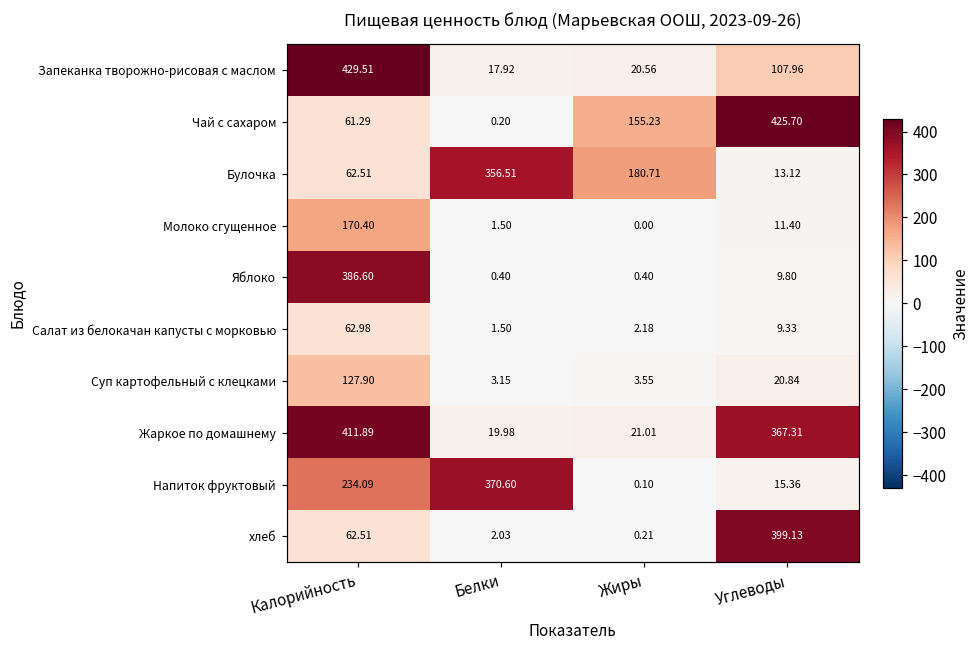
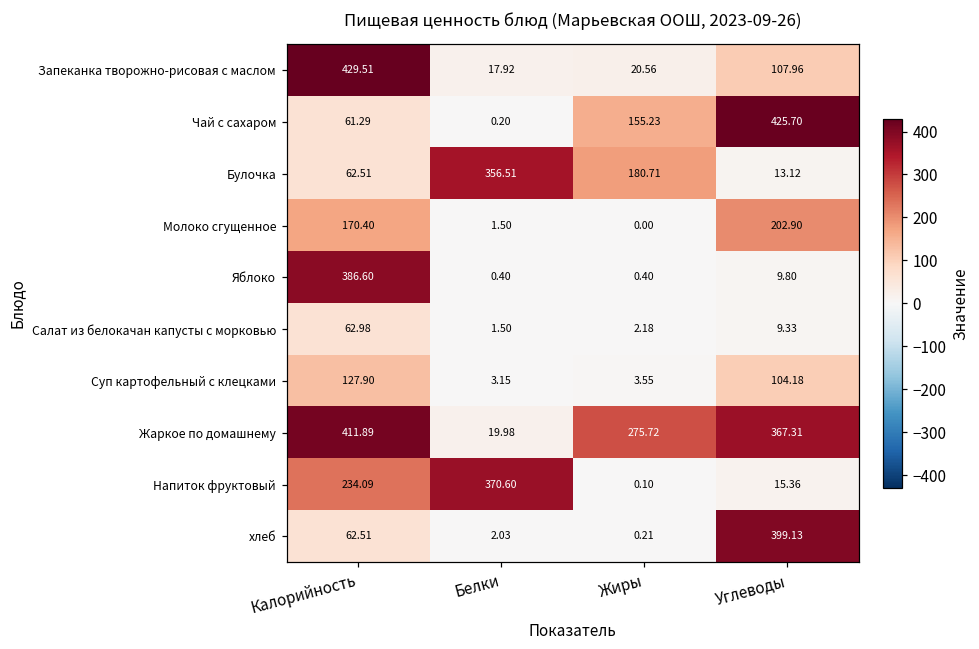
  {
    "Запеканка творожно-рисовая с маслом": {
      "Калорийность": 429.51,
      "Белки": 17.92,
      "Жиры": 20.56,
      "Углеводы": 107.96
    },
    "Чай с сахаром": {
      "Калорийность": 61.29,
      "Белки": 0.20,
      "Жиры": 155.23,
      "Углеводы": 425.70
    },
    "Булочка": {
      "Калорийность": 62.51,
      "Белки": 356.51,
      "Жиры": 180.71,
      "Углеводы": 13.12
    },
    "Молоко сгущенное": {
      "Калорийность": 170.40,
      "Белки": 1.50,
      "Жиры": 0.00,
-     "Углеводы": 11.40
+     "Углеводы": 202.90
    },
    "Яблоко": {
      "Калорийность": 386.60,
      "Белки": 0.40,
      "Жиры": 0.40,
      "Углеводы": 9.80
    },
    "Салат из белокачан капусты с морковью": {
      "Калорийность": 62.98,
      "Белки": 1.50,
      "Жиры": 2.18,
      "Углеводы": 9.33
    },
    "Суп картофельный с клецками": {
      "Калорийность": 127.90,
      "Белки": 3.15,
      "Жиры": 3.55,
-     "Углеводы": 20.84
+     "Углеводы": 104.18
    },
    "Жаркое по домашнему": {
      "Калорийность": 411.89,
      "Белки": 19.98,
-     "Жиры": 21.01,
+     "Жиры": 275.72,
      "Углеводы": 367.31
    },
    "Напиток фруктовый": {
      "Калорийность": 234.09,
      "Белки": 370.60,
      "Жиры": 0.10,
      "Углеводы": 15.36
    },
    "хлеб": {
      "Калорийность": 62.51,
      "Белки": 2.03,
      "Жиры": 0.21,
      "Углеводы": 399.13
    }
  }
